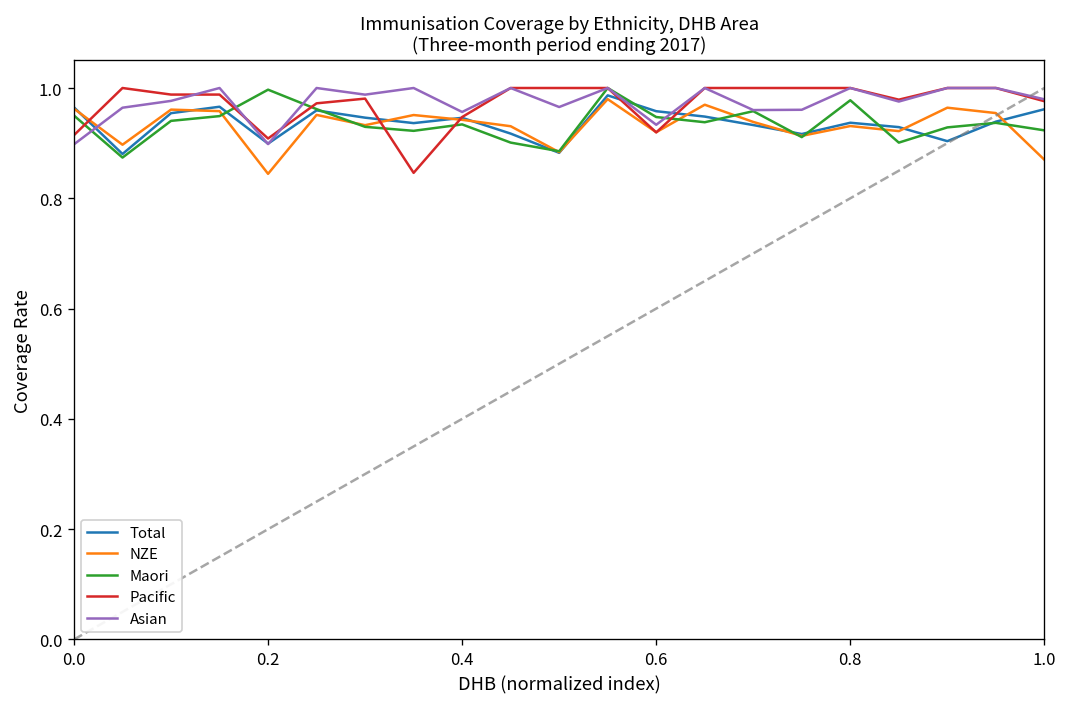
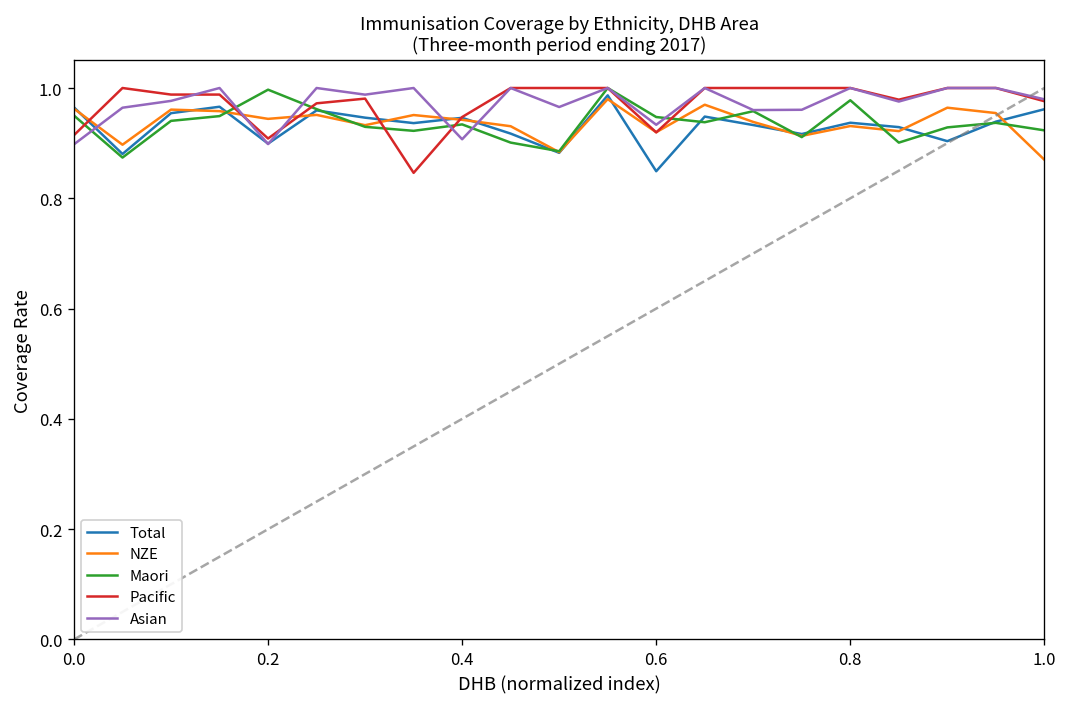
  {
    "Total": {
-     "0.6": 0.96,
+     "0.6": 0.85,
      "0.8": 0.94,
      "1.0": 0.96
    },
    "NZE": {
-     "0.2": 0.84,
+     "0.2": 0.94,
      "0.8": 0.93,
      "1.0": 0.87
    },
    "Maori": {
      "0.0": 0.95,
      "0.2": 1.00,
      "0.4": 0.93,
      "0.6": 0.95,
      "0.8": 0.98,
      "1.0": 0.92
    },
    "Pacific": {
      "0.0": 0.91,
      "0.2": 0.91
    },
    "Asian": {
      "0.0": 0.90,
-     "0.4": 0.96,
+     "0.4": 0.91,
      "0.6": 0.93
    }
  }
